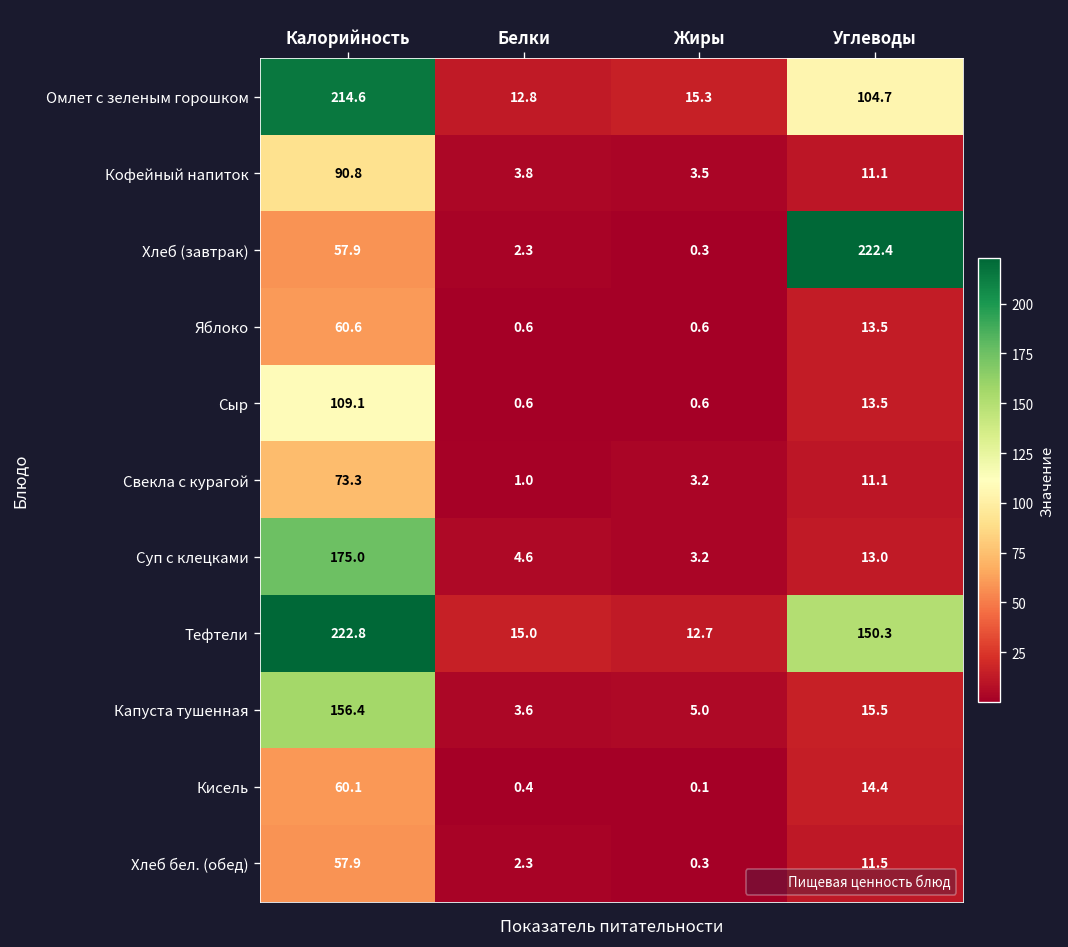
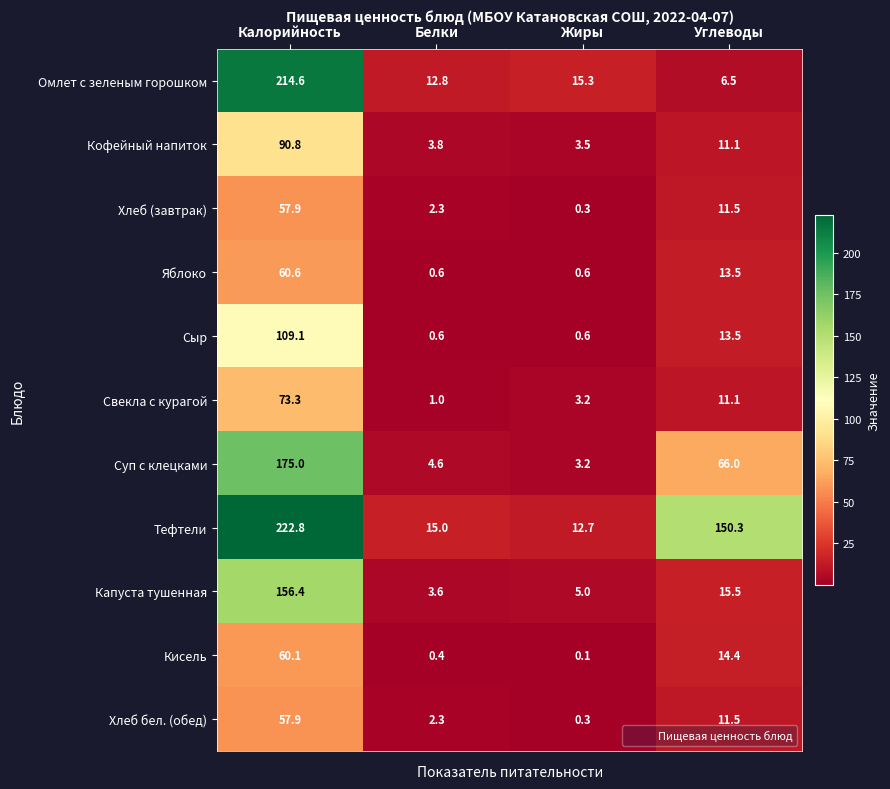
  {
    "Омлет с зеленым горошком": {
      "Калорийность": 214.6,
      "Белки": 12.8,
      "Жиры": 15.3,
-     "Углеводы": 104.7
+     "Углеводы": 6.5
    },
    "Кофейный напиток": {
      "Калорийность": 90.8,
      "Белки": 3.8,
      "Жиры": 3.5,
      "Углеводы": 11.1
    },
    "Хлеб (завтрак)": {
      "Калорийность": 57.9,
      "Белки": 2.3,
      "Жиры": 0.3,
-     "Углеводы": 222.4
+     "Углеводы": 11.5
    },
    "Яблоко": {
      "Калорийность": 60.6,
      "Белки": 0.6,
      "Жиры": 0.6,
      "Углеводы": 13.5
    },
    "Сыр": {
      "Калорийность": 109.1,
      "Белки": 0.6,
      "Жиры": 0.6,
      "Углеводы": 13.5
    },
    "Свекла с курагой": {
      "Калорийность": 73.3,
      "Белки": 1.0,
      "Жиры": 3.2,
      "Углеводы": 11.1
    },
    "Суп с клецками": {
      "Калорийность": 175.0,
      "Белки": 4.6,
      "Жиры": 3.2,
-     "Углеводы": 13.0
+     "Углеводы": 66.0
    },
    "Тефтели": {
      "Калорийность": 222.8,
      "Белки": 15.0,
      "Жиры": 12.7,
      "Углеводы": 150.3
    },
    "Капуста тушенная": {
      "Калорийность": 156.4,
      "Белки": 3.6,
      "Жиры": 5.0,
      "Углеводы": 15.5
    },
    "Кисель": {
      "Калорийность": 60.1,
      "Белки": 0.4,
      "Жиры": 0.1,
      "Углеводы": 14.4
    },
    "Хлеб бел. (обед)": {
      "Калорийность": 57.9,
      "Белки": 2.3,
      "Жиры": 0.3
    }
  }
